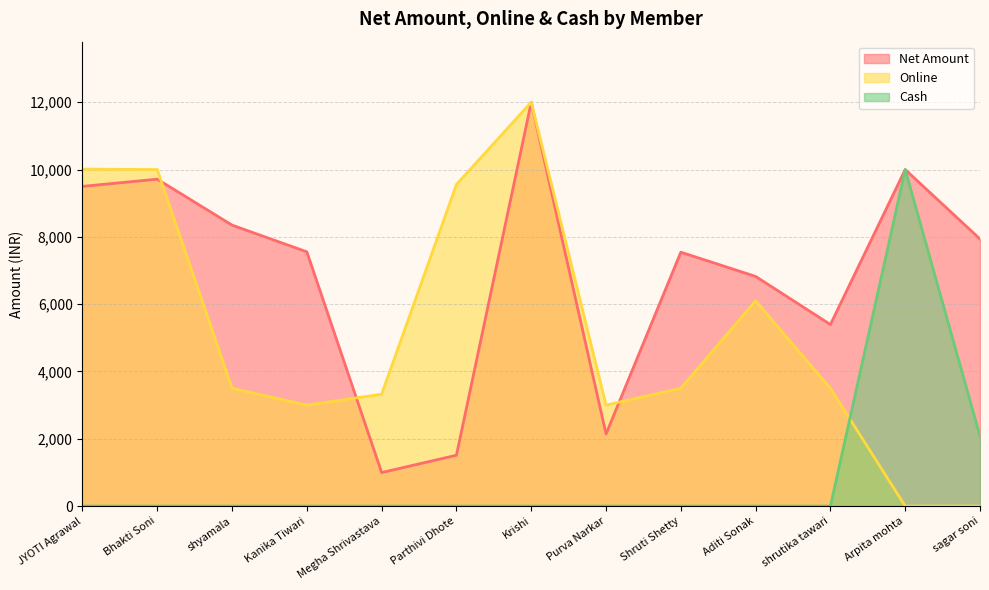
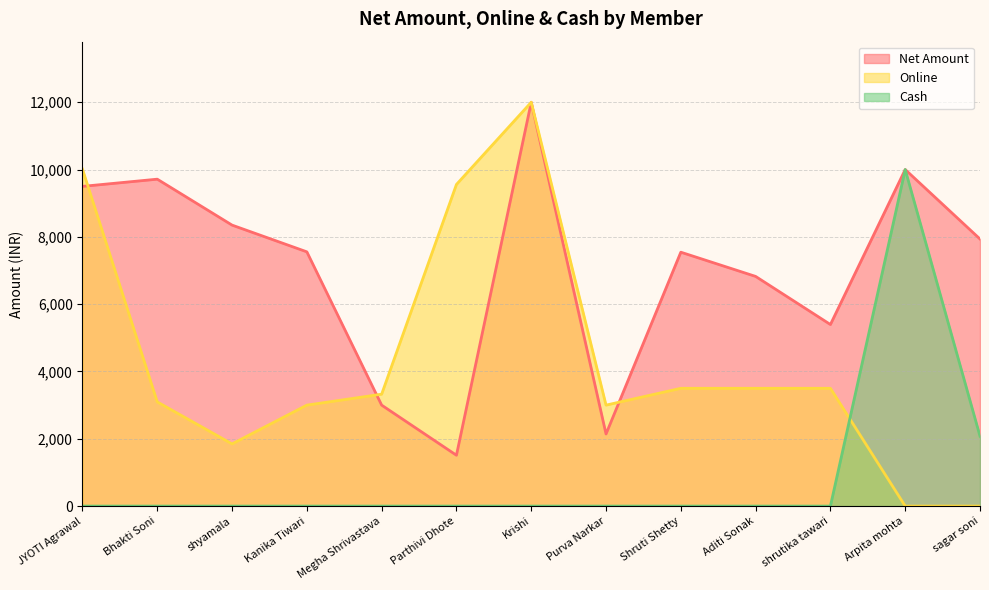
  {
    "Net Amount": {
      "JYOTI Agrawal": "9,500",
      "Bhakti Soni": "9,700",
      "shyamala": "8,300",
      "Kanika Tiwari": "7,600",
-     "Megha Shrivastava": "1,000",
+     "Megha Shrivastava": "3,000",
      "Parthivi Dhote": "1,500",
      "Purva Narkar": "2,100",
      "Shruti Shetty": "7,500",
      "Aditi Sonak": "6,800",
      "shrutika tawari": "5,400",
      "sagar soni": "7,900"
    },
    "Online": {
      "JYOTI Agrawal": "10,000",
-     "Bhakti Soni": "10,000",
-     "shyamala": "3,500",
+     "Bhakti Soni": "3,100",
+     "shyamala": "1,800",
      "Kanika Tiwari": "3,000",
      "Megha Shrivastava": "3,300",
      "Parthivi Dhote": "9,600",
      "Purva Narkar": "3,000",
      "Shruti Shetty": "3,500",
-     "Aditi Sonak": "6,100",
+     "Aditi Sonak": "3,500",
      "shrutika tawari": "3,500",
      "Arpita mohta": "0",
      "sagar soni": "0"
    },
    "Cash": {
      "JYOTI Agrawal": "0",
      "Bhakti Soni": "0",
      "shyamala": "0",
      "Kanika Tiwari": "0",
      "Megha Shrivastava": "0",
      "Parthivi Dhote": "0",
      "Krishi": "0",
      "Purva Narkar": "0",
      "Shruti Shetty": "0",
      "Aditi Sonak": "0",
      "shrutika tawari": "0",
      "sagar soni": "2,100"
    }
  }
